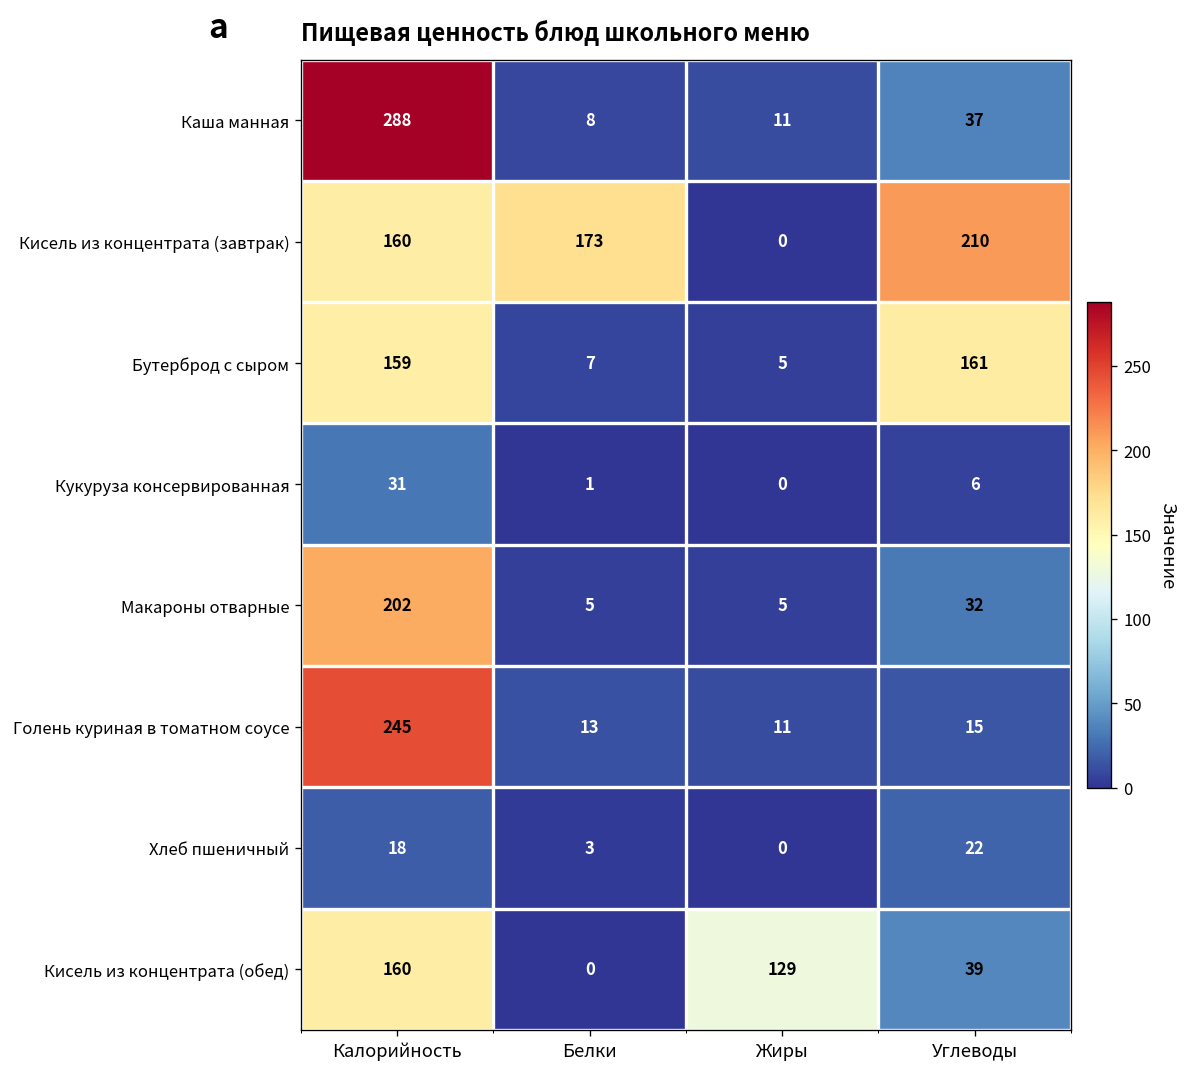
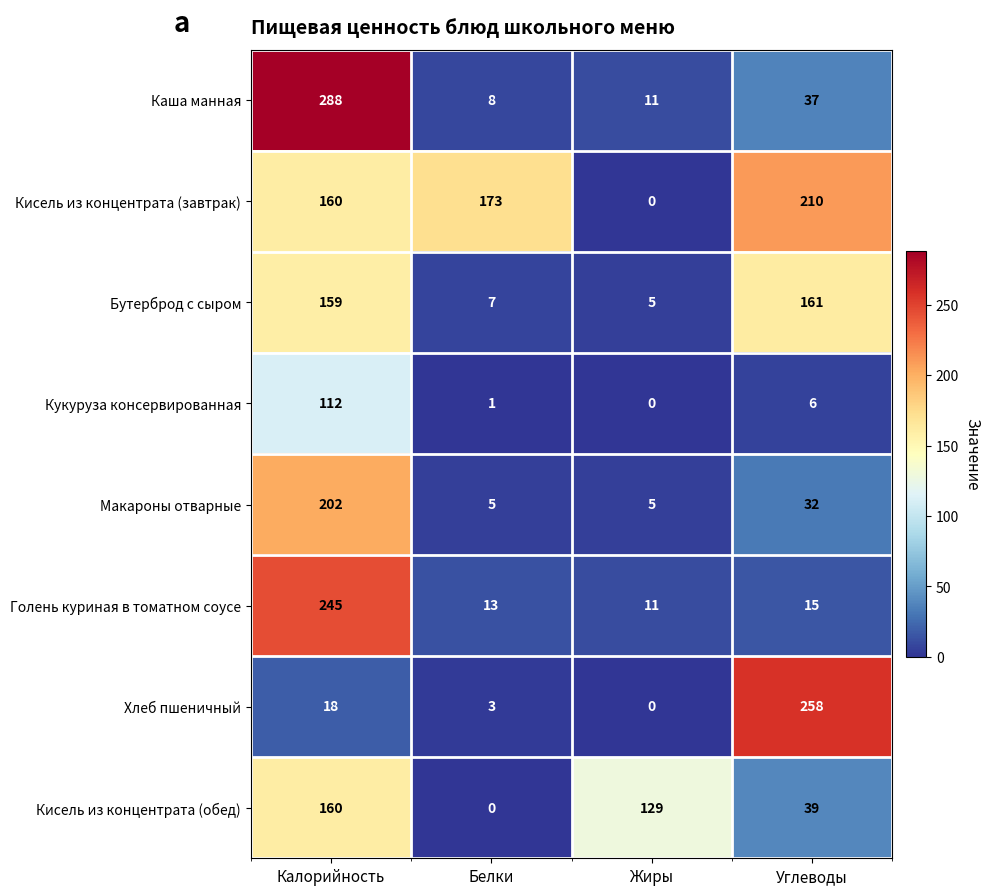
  {
    "Каша манная": {
      "Калорийность": 288,
      "Белки": 8,
      "Жиры": 11,
      "Углеводы": 37
    },
    "Кисель из концентрата (завтрак)": {
      "Калорийность": 160,
      "Белки": 173,
      "Жиры": 0,
      "Углеводы": 210
    },
    "Бутерброд с сыром": {
      "Калорийность": 159,
      "Белки": 7,
      "Жиры": 5,
      "Углеводы": 161
    },
    "Кукуруза консервированная": {
-     "Калорийность": 31,
+     "Калорийность": 112,
      "Белки": 1,
      "Жиры": 0,
      "Углеводы": 6
    },
    "Макароны отварные": {
      "Калорийность": 202,
      "Белки": 5,
      "Жиры": 5,
      "Углеводы": 32
    },
    "Голень куриная в томатном соусе": {
      "Калорийность": 245,
      "Белки": 13,
      "Жиры": 11,
      "Углеводы": 15
    },
    "Хлеб пшеничный": {
      "Калорийность": 18,
      "Белки": 3,
      "Жиры": 0,
-     "Углеводы": 22
+     "Углеводы": 258
    },
    "Кисель из концентрата (обед)": {
      "Калорийность": 160,
      "Белки": 0,
      "Жиры": 129,
      "Углеводы": 39
    }
  }
